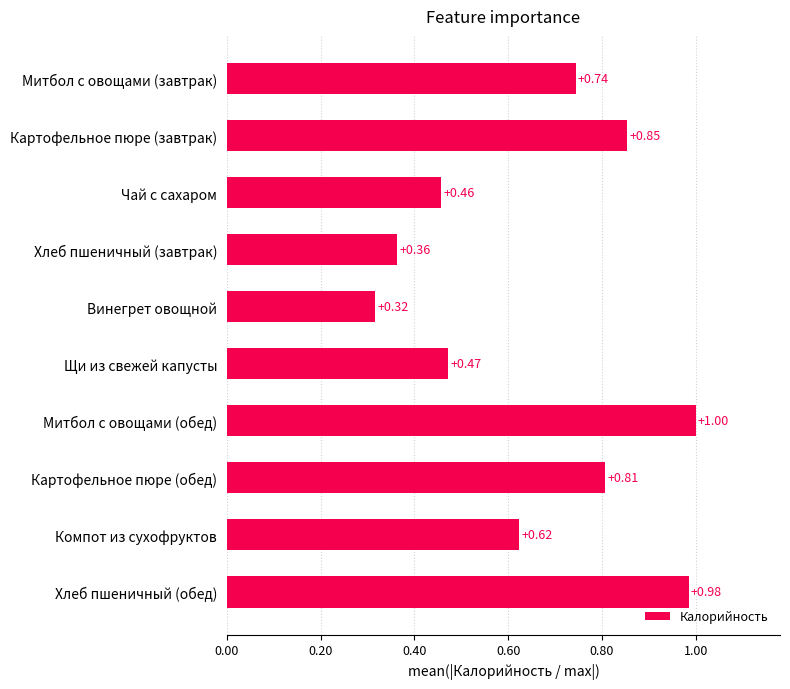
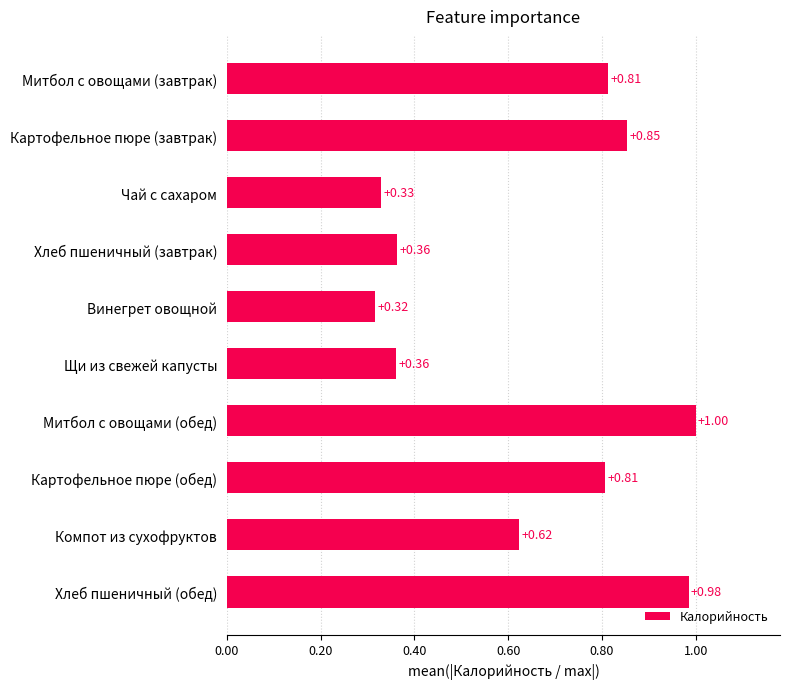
  {
-   "Митбол с овощами (завтрак)": "+0.74",
+   "Митбол с овощами (завтрак)": "+0.81",
    "Картофельное пюре (завтрак)": "+0.85",
-   "Чай с сахаром": "+0.46",
+   "Чай с сахаром": "+0.33",
    "Хлеб пшеничный (завтрак)": "+0.36",
    "Винегрет овощной": "+0.32",
-   "Щи из свежей капусты": "+0.47",
+   "Щи из свежей капусты": "+0.36",
    "Митбол с овощами (обед)": "+1.00",
    "Картофельное пюре (обед)": "+0.81",
    "Компот из сухофруктов": "+0.62",
    "Хлеб пшеничный (обед)": "+0.98"
  }
